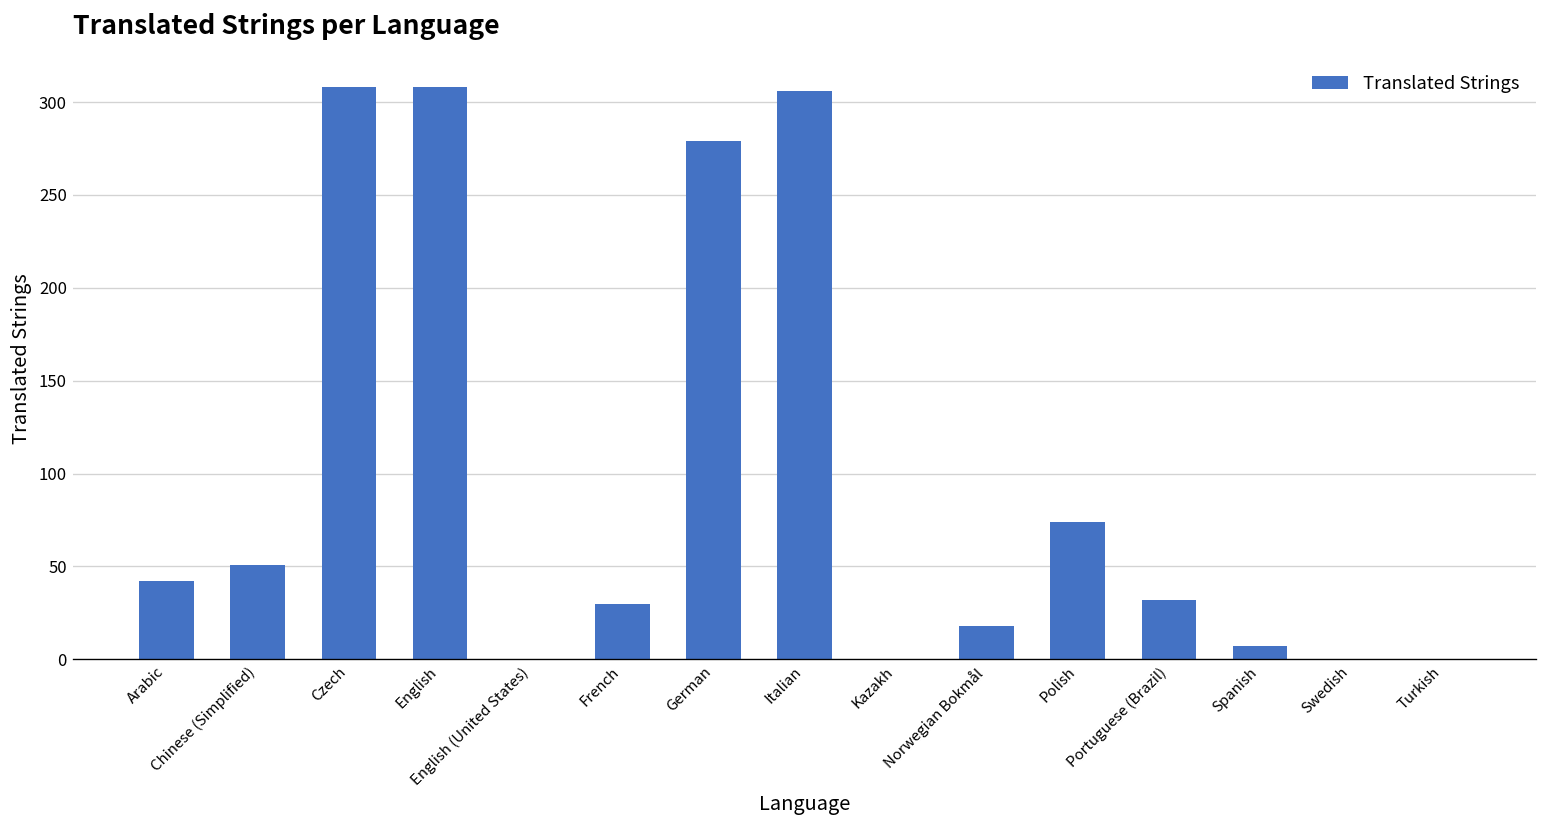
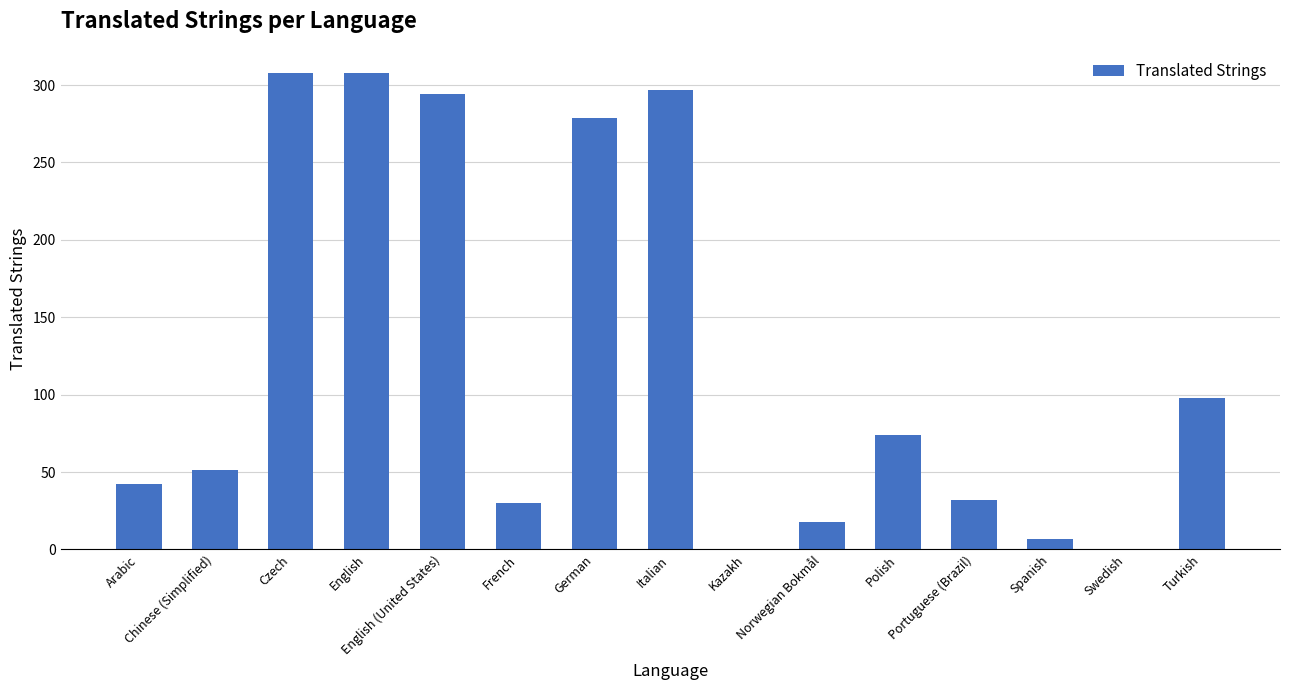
  {
    "Arabic": 42,
    "Chinese (Simplified)": 51,
    "Czech": 308,
    "English": 308,
-   "English (United States)": 0,
+   "English (United States)": 294,
    "French": 30,
    "German": 279,
-   "Italian": 306,
+   "Italian": 297,
    "Kazakh": 0,
    "Norwegian Bokmål": 18,
    "Polish": 74,
    "Portuguese (Brazil)": 32,
    "Spanish": 7,
    "Swedish": 0,
-   "Turkish": 0
+   "Turkish": 98
  }
